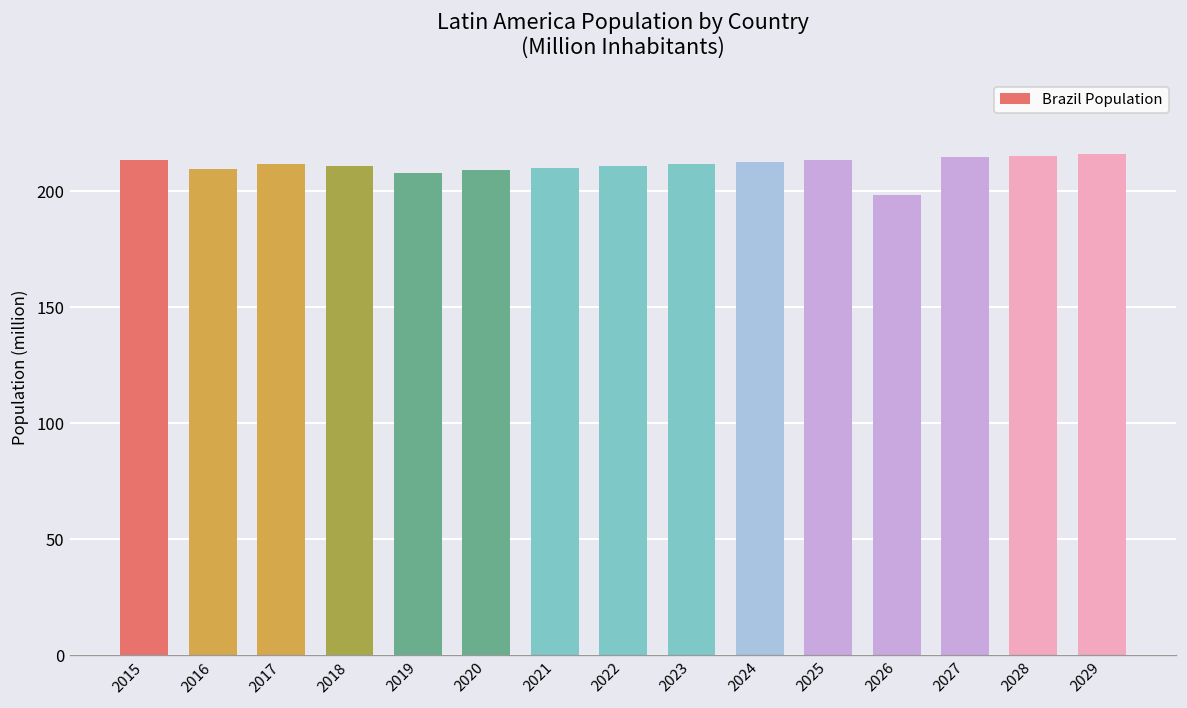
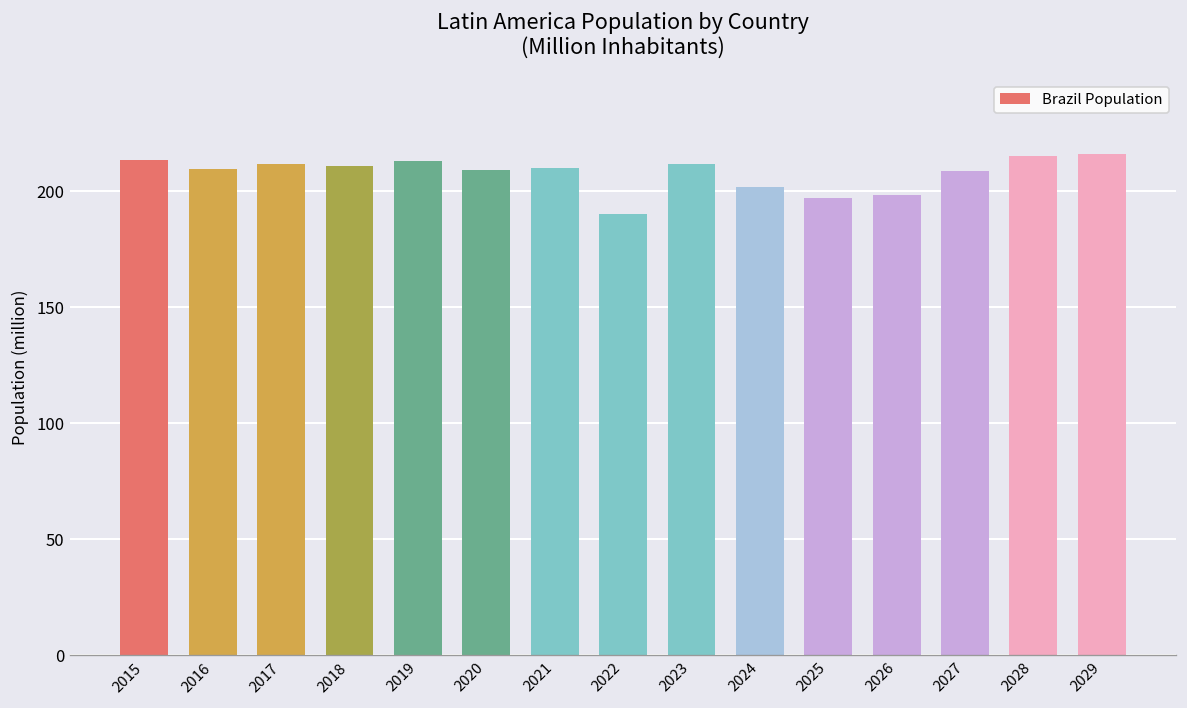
  {
    "2015": 214,
    "2016": 209,
    "2017": 212,
    "2018": 211,
-   "2019": 208,
+   "2019": 213,
    "2020": 209,
    "2021": 210,
-   "2022": 211,
+   "2022": 190,
    "2023": 212,
-   "2024": 213,
-   "2025": 213,
+   "2024": 202,
+   "2025": 197,
    "2026": 198,
-   "2027": 215,
+   "2027": 209,
    "2028": 215,
    "2029": 216
  }
